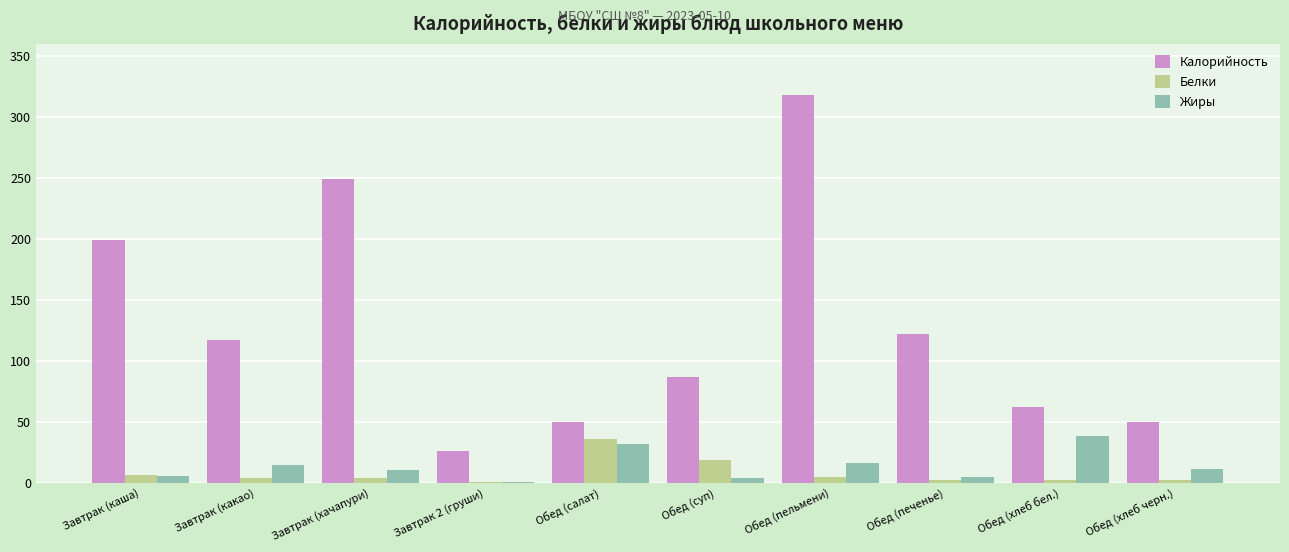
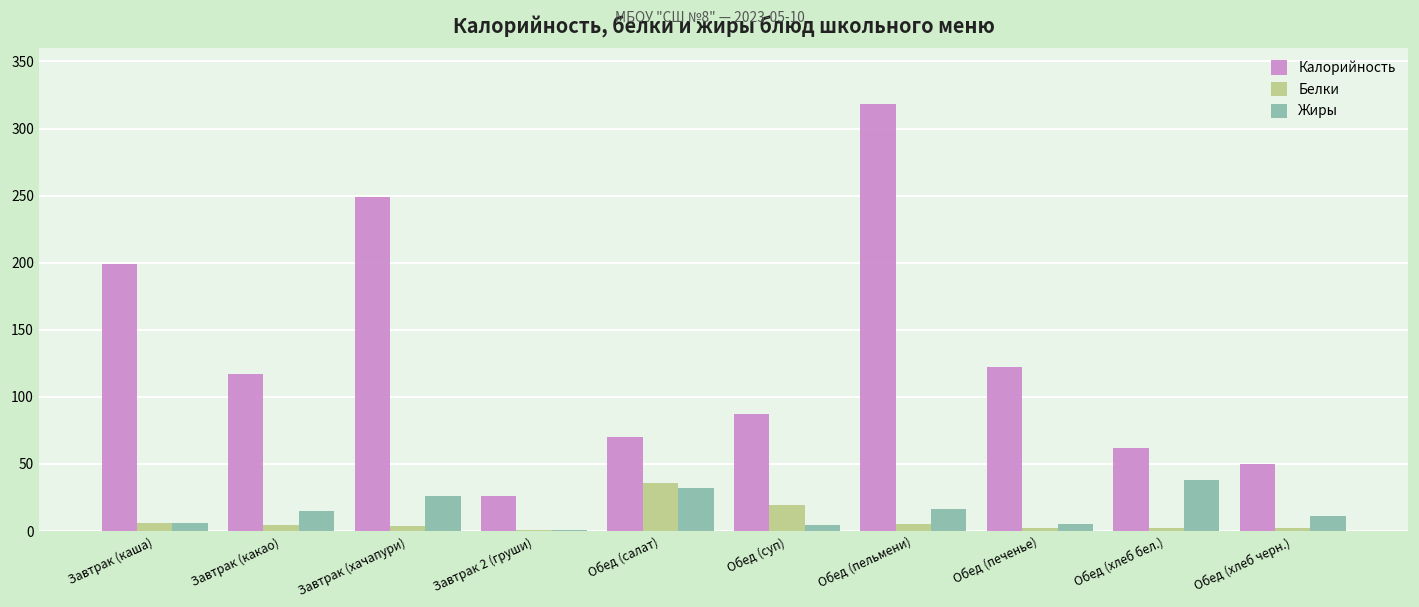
  {
    "Калорийность": {
      "Завтрак (каша)": 199,
      "Завтрак (какао)": 117,
      "Завтрак (хачапури)": 249,
      "Завтрак 2 (груши)": 26,
-     "Обед (салат)": 50,
+     "Обед (салат)": 70,
      "Обед (суп)": 87,
      "Обед (пельмени)": 318,
      "Обед (печенье)": 122,
      "Обед (хлеб бел.)": 62,
      "Обед (хлеб черн.)": 50
    },
    "Белки": {
      "Завтрак (каша)": 6,
      "Завтрак (какао)": 4,
      "Завтрак (хачапури)": 4,
      "Обед (салат)": 36,
      "Обед (суп)": 19,
      "Обед (пельмени)": 5
    },
    "Жиры": {
      "Завтрак (каша)": 6,
      "Завтрак (какао)": 15,
-     "Завтрак (хачапури)": 10,
+     "Завтрак (хачапури)": 26,
      "Обед (салат)": 32,
      "Обед (суп)": 4,
      "Обед (пельмени)": 16,
      "Обед (печенье)": 5,
      "Обед (хлеб бел.)": 38,
      "Обед (хлеб черн.)": 11
    }
  }
